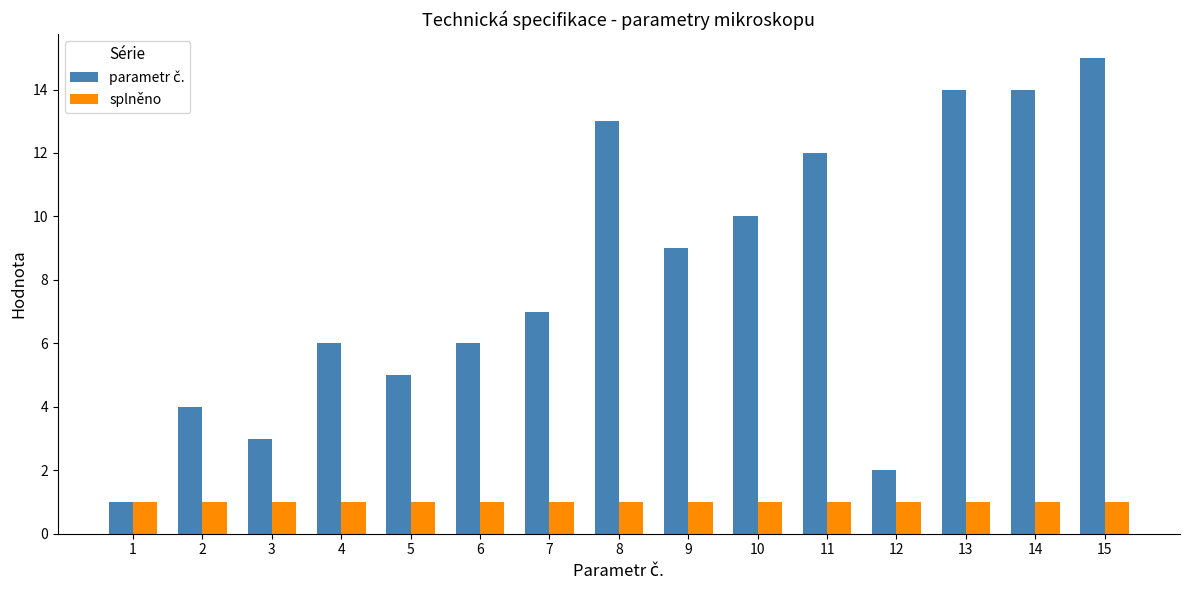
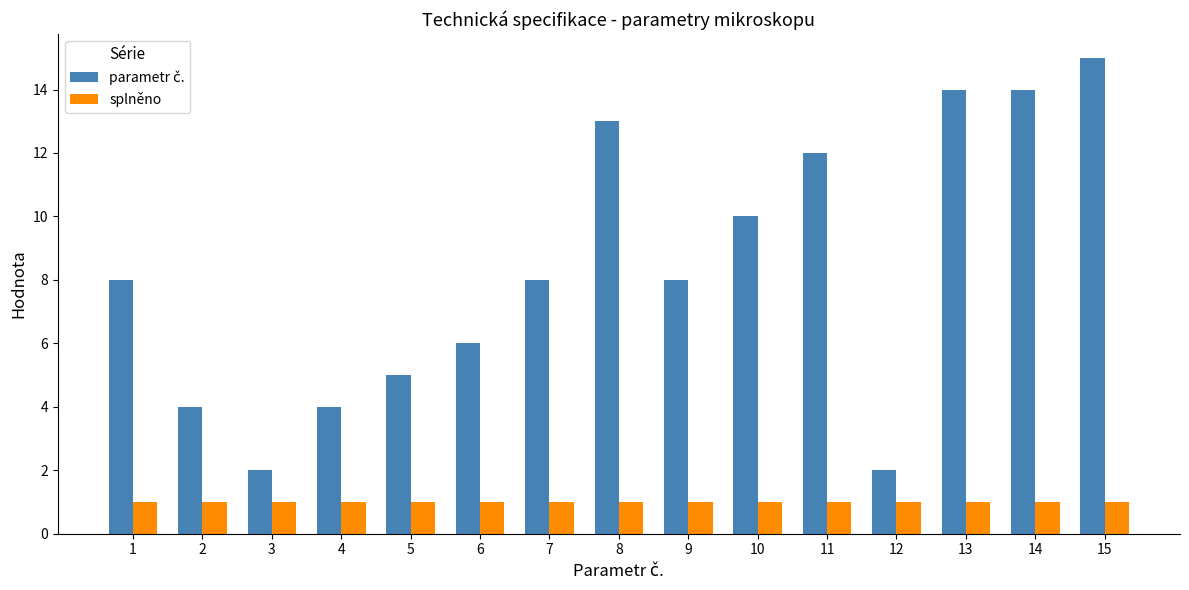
  {
    "parametr č.": {
-     "1": 1,
+     "1": 8,
      "2": 4,
-     "3": 3,
-     "4": 6,
+     "3": 2,
+     "4": 4,
      "5": 5,
      "6": 6,
-     "7": 7,
+     "7": 8,
      "8": 13,
-     "9": 9,
+     "9": 8,
      "10": 10,
      "11": 12,
      "12": 2,
      "13": 14,
      "14": 14,
      "15": 15
    },
    "splněno": {
      "1": 1,
      "2": 1,
      "3": 1,
      "4": 1,
      "5": 1,
      "6": 1,
      "7": 1,
      "8": 1,
      "9": 1,
      "10": 1,
      "11": 1,
      "12": 1,
      "13": 1,
      "14": 1,
      "15": 1
    }
  }
